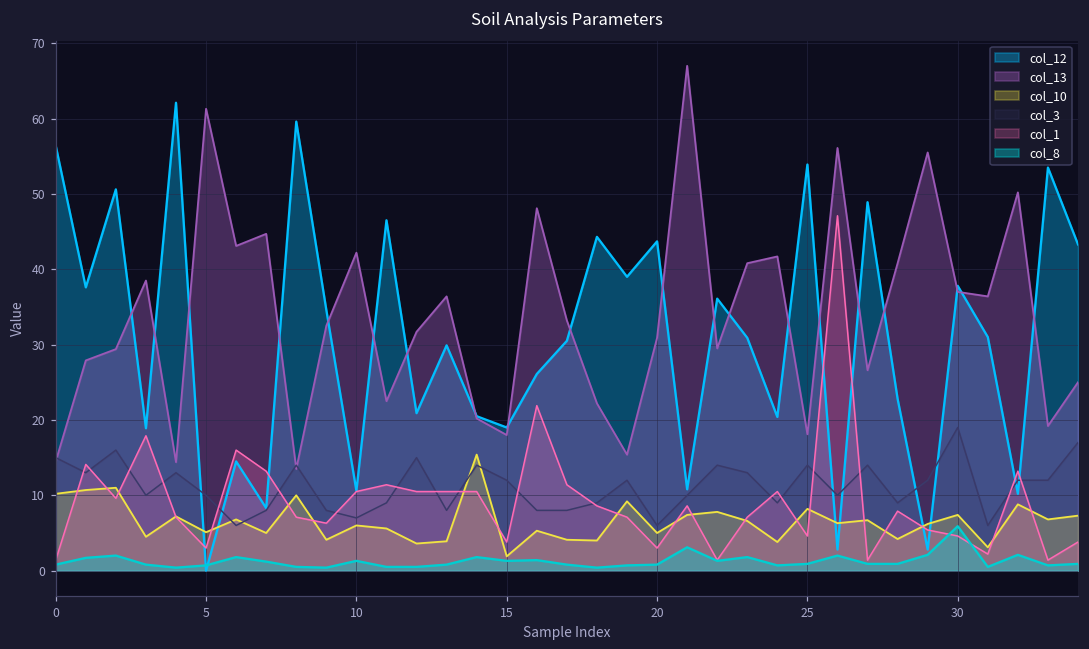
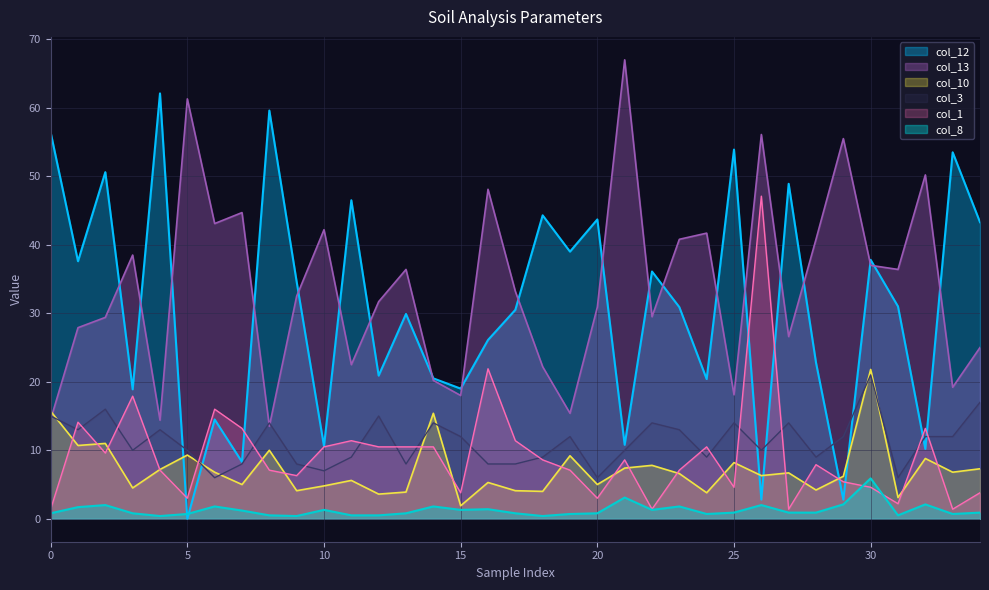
  {
    "col_10": {
-     "0": 10,
-     "5": 5,
-     "10": 6,
+     "0": 16,
+     "5": 9,
+     "10": 5,
      "15": 2,
      "20": 5,
      "25": 8,
-     "30": 7
+     "30": 22
    },
    "col_3": {
      "0": 15,
      "5": 10,
      "10": 7,
      "15": 12,
      "20": 6,
      "25": 14,
-     "30": 19
+     "30": 21
    }
  }
